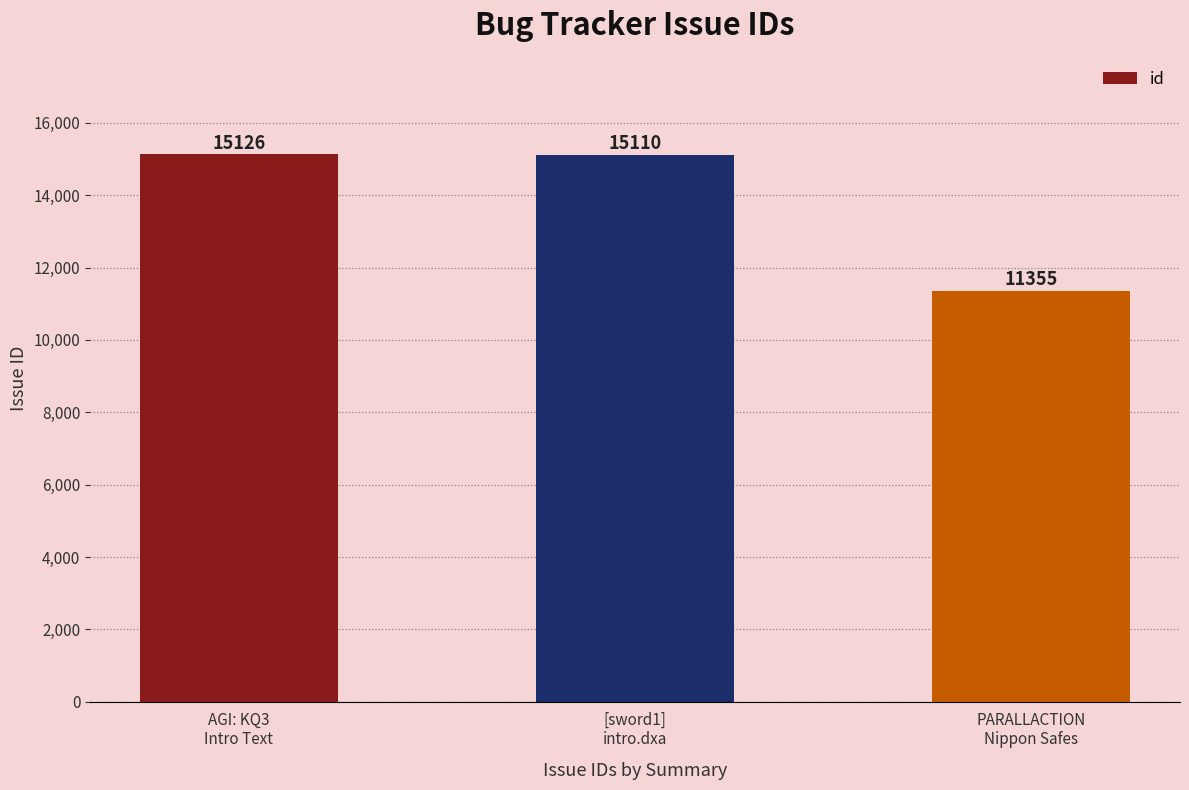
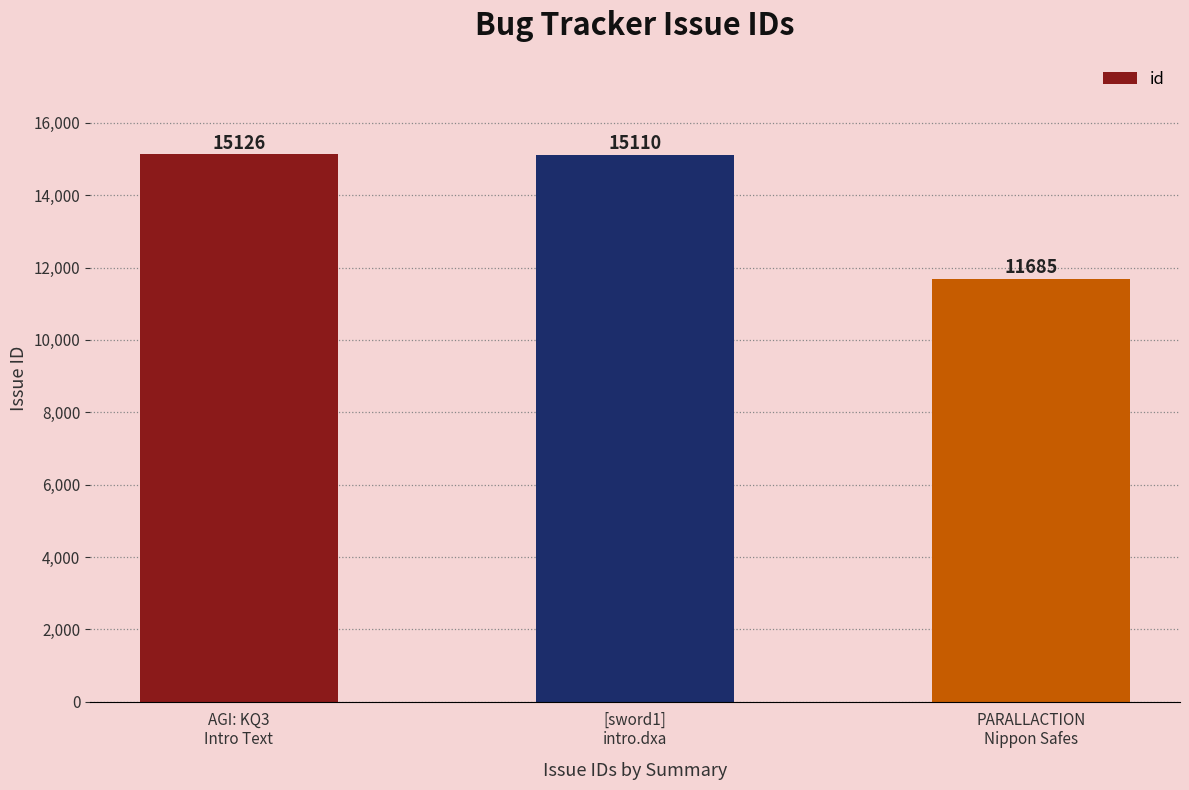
  {
    "AGI: KQ3 Intro Text": 15126,
    "[sword1] intro.dxa": 15110,
-   "PARALLACTION Nippon Safes": 11355
+   "PARALLACTION Nippon Safes": 11685
  }
